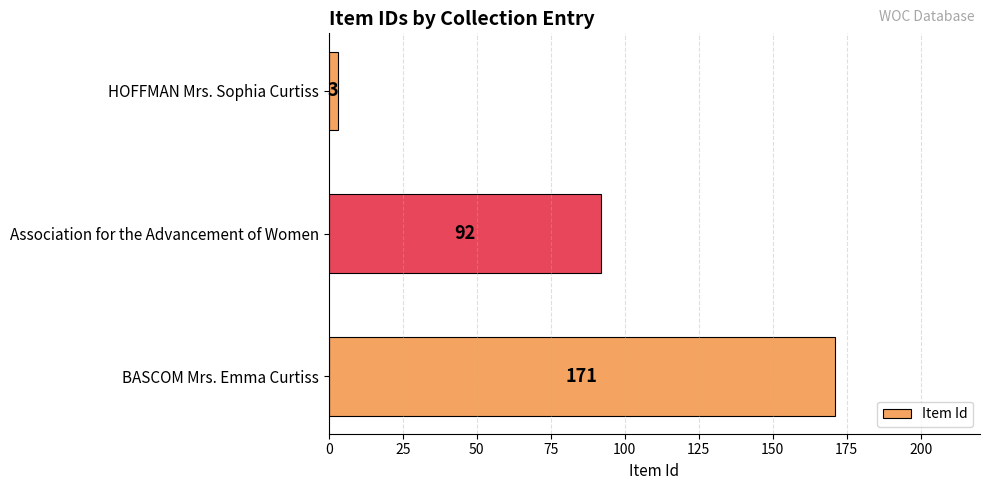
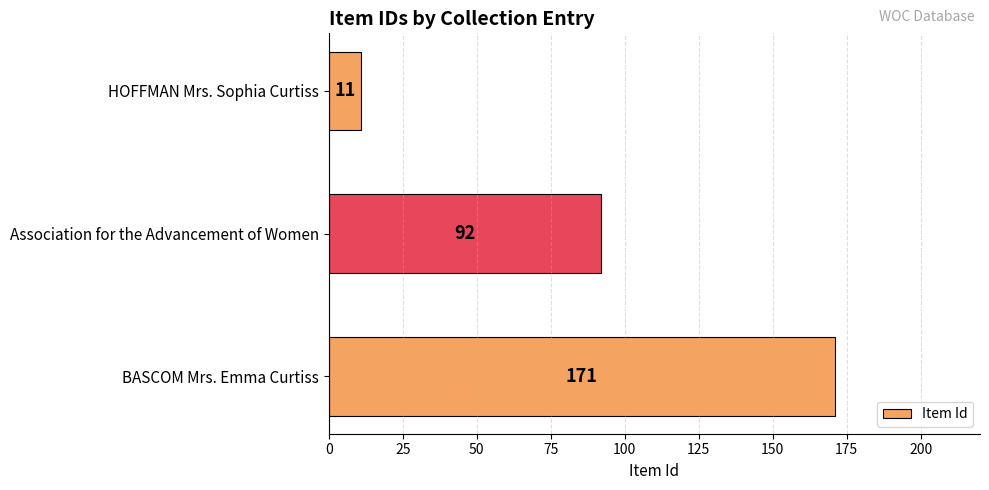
  {
-   "HOFFMAN Mrs. Sophia Curtiss": 3,
+   "HOFFMAN Mrs. Sophia Curtiss": 11,
    "Association for the Advancement of Women": 92,
    "BASCOM Mrs. Emma Curtiss": 171
  }
